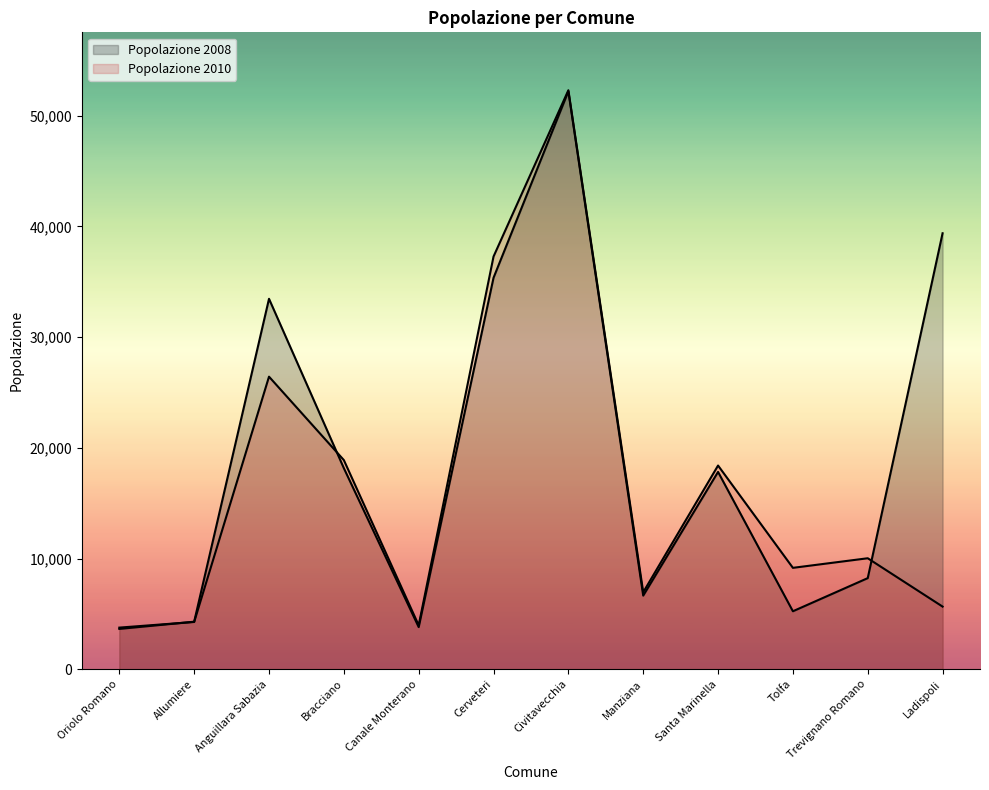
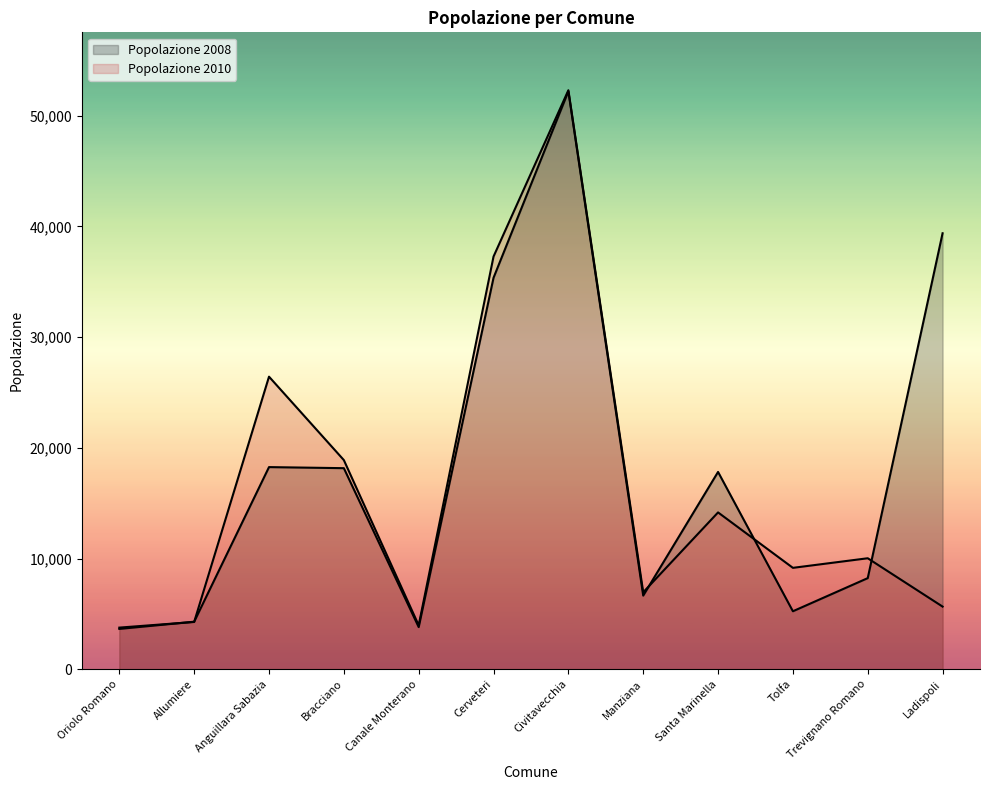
  {
    "Popolazione 2008": {
-     "Anguillara Sabazia": "33,500",
+     "Anguillara Sabazia": "18,300",
      "Bracciano": "18,200",
      "Cerveteri": "35,400",
      "Manziana": "6,600",
      "Santa Marinella": "17,800",
      "Tolfa": "5,200",
      "Trevignano Romano": "8,200",
      "Ladispoli": "39,400"
    },
    "Popolazione 2010": {
      "Anguillara Sabazia": "26,400",
      "Bracciano": "18,900",
      "Cerveteri": "37,300",
      "Manziana": "7,000",
-     "Santa Marinella": "18,400",
+     "Santa Marinella": "14,200",
      "Tolfa": "9,200",
      "Trevignano Romano": "10,000",
      "Ladispoli": "5,700"
    }
  }
